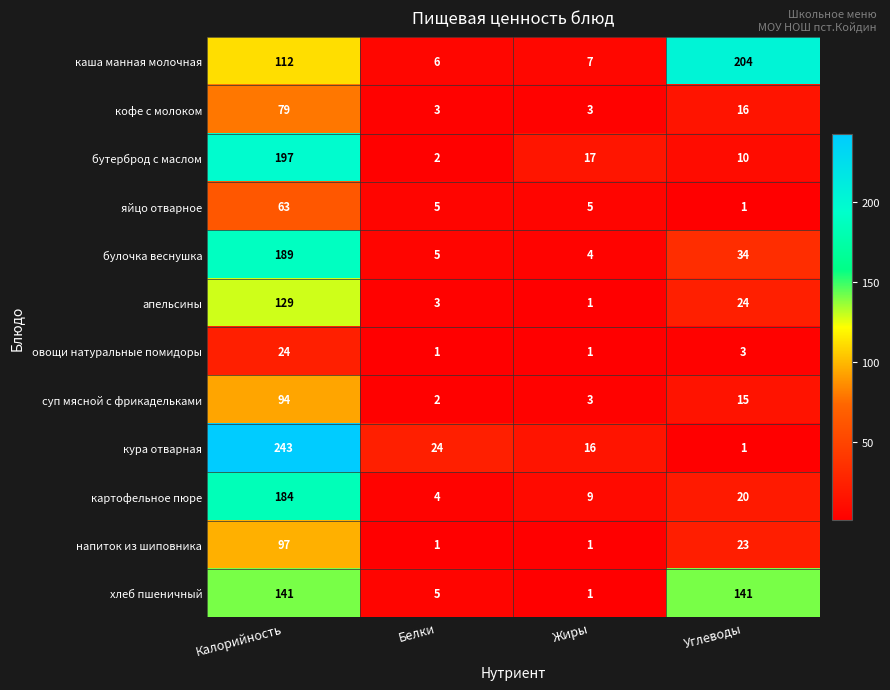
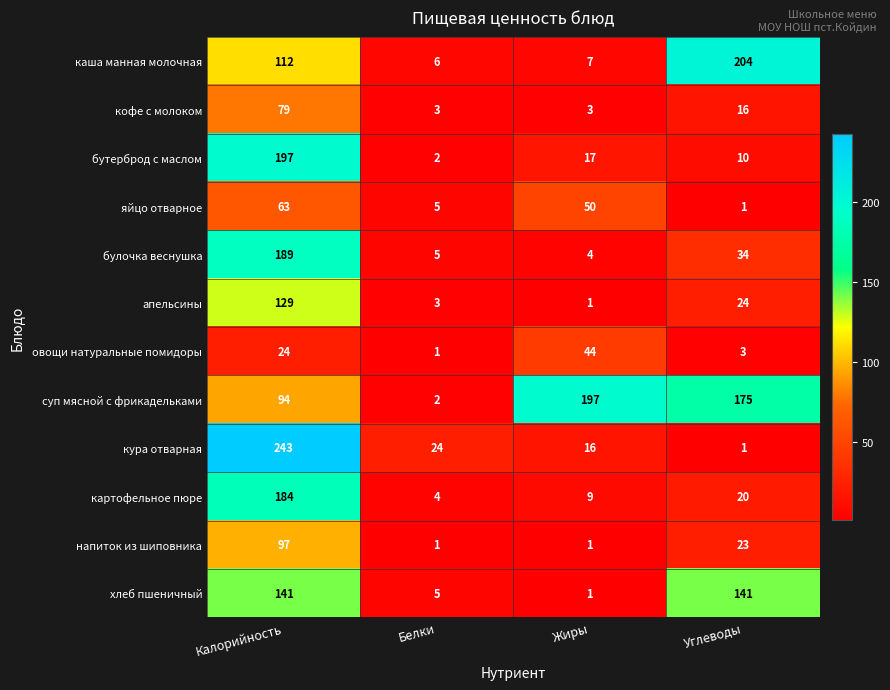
  {
    "каша манная молочная": {
      "Калорийность": 112,
      "Белки": 6,
      "Жиры": 7,
      "Углеводы": 204
    },
    "кофе с молоком": {
      "Калорийность": 79,
      "Белки": 3,
      "Жиры": 3,
      "Углеводы": 16
    },
    "бутерброд с маслом": {
      "Калорийность": 197,
      "Белки": 2,
      "Жиры": 17,
      "Углеводы": 10
    },
    "яйцо отварное": {
      "Калорийность": 63,
      "Белки": 5,
-     "Жиры": 5,
+     "Жиры": 50,
      "Углеводы": 1
    },
    "булочка веснушка": {
      "Калорийность": 189,
      "Белки": 5,
      "Жиры": 4,
      "Углеводы": 34
    },
    "апельсины": {
      "Калорийность": 129,
      "Белки": 3,
      "Жиры": 1,
      "Углеводы": 24
    },
    "овощи натуральные помидоры": {
      "Калорийность": 24,
      "Белки": 1,
-     "Жиры": 1,
+     "Жиры": 44,
      "Углеводы": 3
    },
    "суп мясной с фрикадельками": {
      "Калорийность": 94,
      "Белки": 2,
-     "Жиры": 3,
-     "Углеводы": 15
+     "Жиры": 197,
+     "Углеводы": 175
    },
    "кура отварная": {
      "Калорийность": 243,
      "Белки": 24,
      "Жиры": 16,
      "Углеводы": 1
    },
    "картофельное пюре": {
      "Калорийность": 184,
      "Белки": 4,
      "Жиры": 9,
      "Углеводы": 20
    },
    "напиток из шиповника": {
      "Калорийность": 97,
      "Белки": 1,
      "Жиры": 1,
      "Углеводы": 23
    },
    "хлеб пшеничный": {
      "Калорийность": 141,
      "Белки": 5,
      "Жиры": 1,
      "Углеводы": 141
    }
  }
